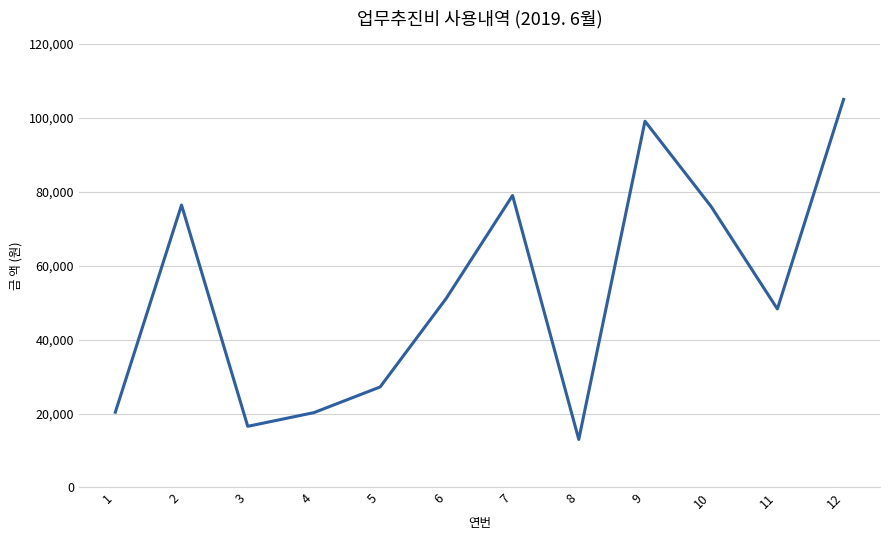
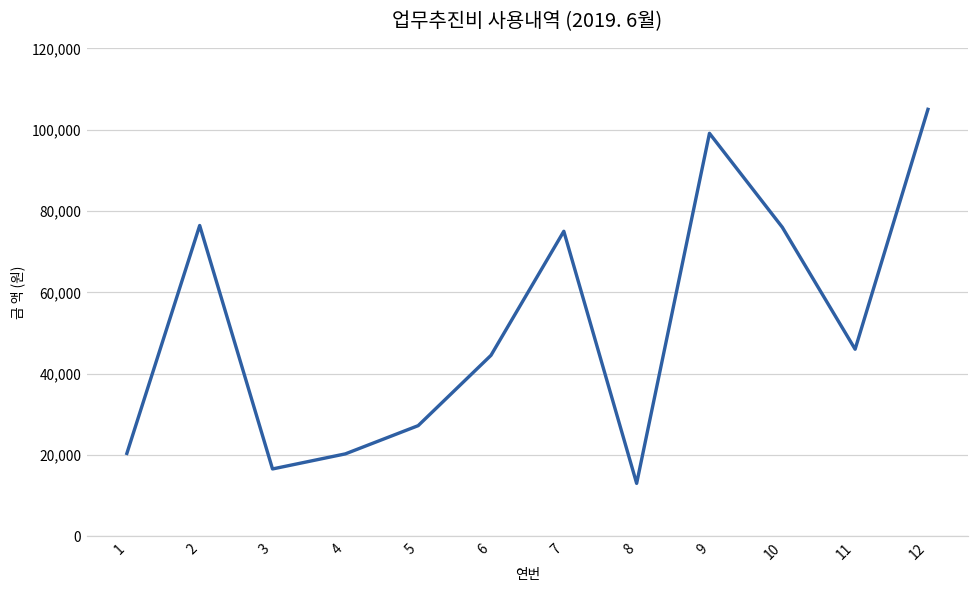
  {
    "1": "20,000",
    "2": "76,000",
    "3": "17,000",
    "4": "20,000",
    "5": "27,000",
-   "6": "51,000",
-   "7": "79,000",
+   "6": "45,000",
+   "7": "75,000",
    "8": "13,000",
    "9": "99,000",
    "10": "76,000",
-   "11": "48,000",
+   "11": "46,000",
    "12": "105,000"
  }
